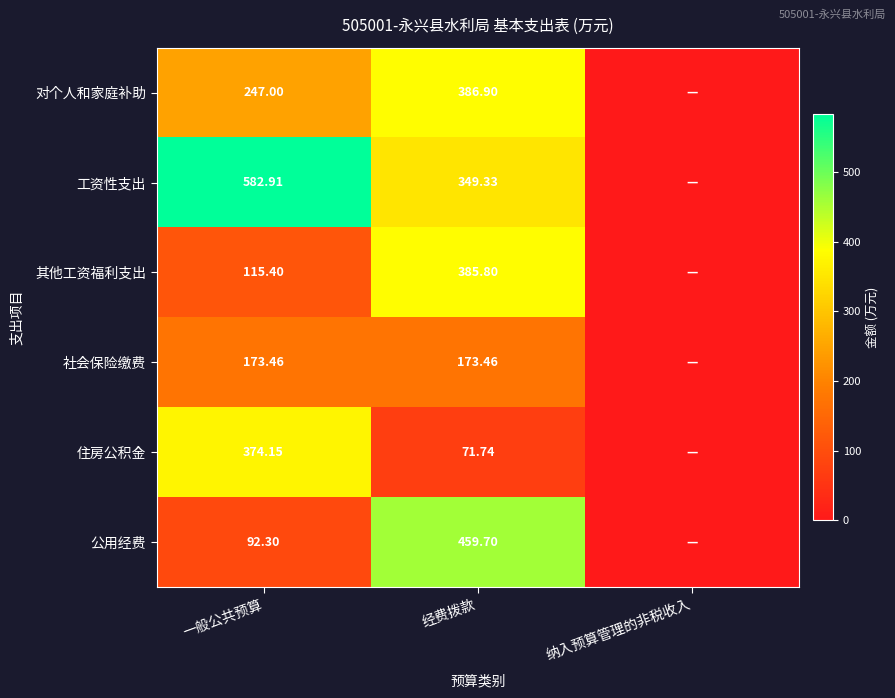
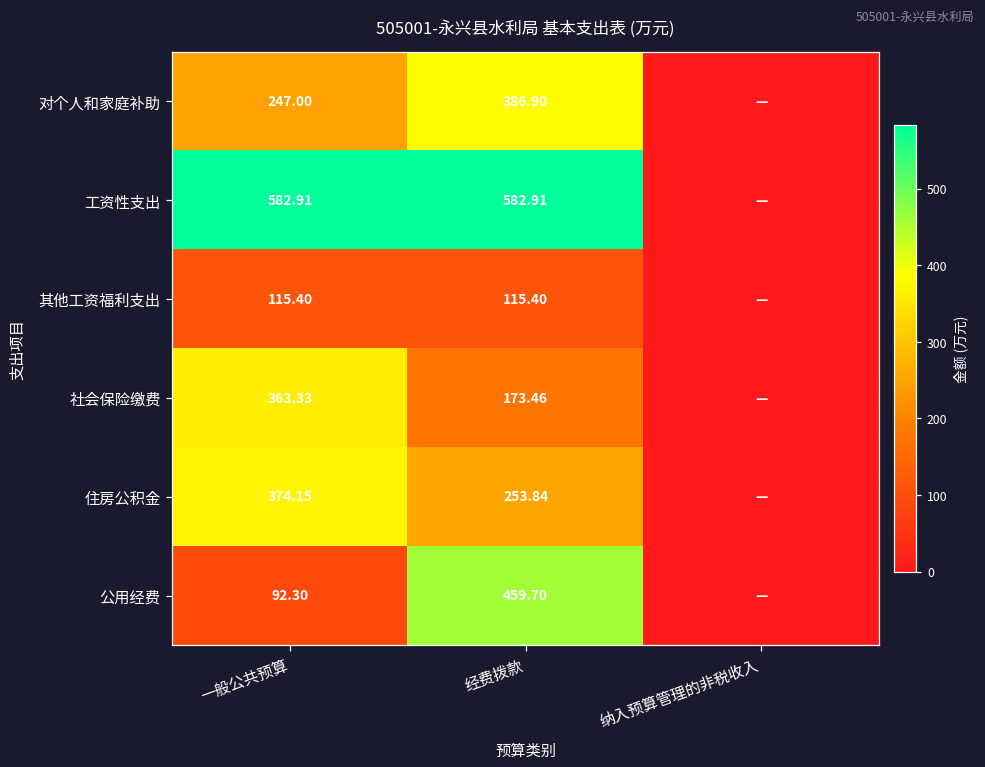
  {
    "对个人和家庭补助": {
      "一般公共预算": 247.00,
      "经费拨款": 386.90
    },
    "工资性支出": {
      "一般公共预算": 582.91,
-     "经费拨款": 349.33
+     "经费拨款": 582.91
    },
    "其他工资福利支出": {
      "一般公共预算": 115.40,
-     "经费拨款": 385.80
+     "经费拨款": 115.40
    },
    "社会保险缴费": {
-     "一般公共预算": 173.46,
+     "一般公共预算": 363.33,
      "经费拨款": 173.46
    },
    "住房公积金": {
      "一般公共预算": 374.15,
-     "经费拨款": 71.74
+     "经费拨款": 253.84
    },
    "公用经费": {
      "一般公共预算": 92.30,
      "经费拨款": 459.70
    }
  }
